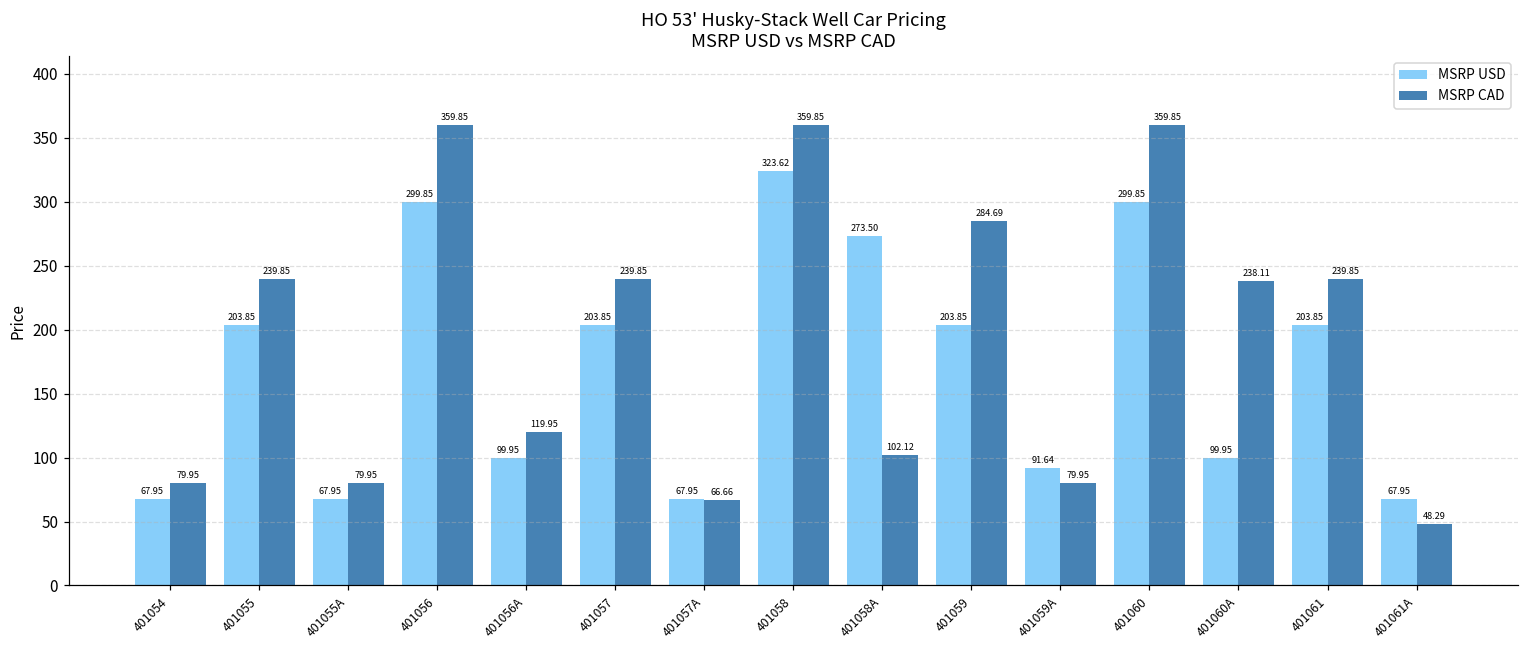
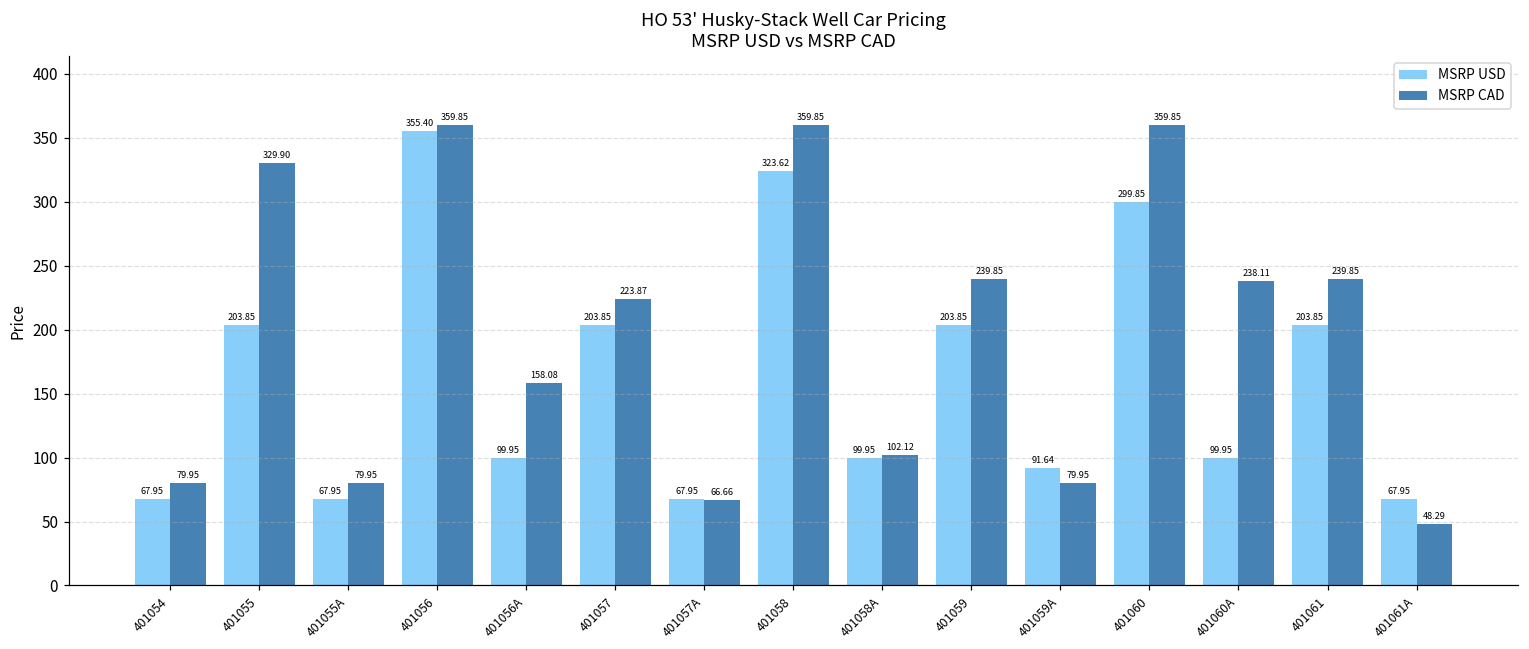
  {
    "MSRP USD": {
      "401054": 67.95,
      "401055": 203.85,
      "401055A": 67.95,
-     "401056": 299.85,
+     "401056": 355.40,
      "401056A": 99.95,
      "401057": 203.85,
      "401057A": 67.95,
      "401058": 323.62,
-     "401058A": 273.50,
+     "401058A": 99.95,
      "401059": 203.85,
      "401059A": 91.64,
      "401060": 299.85,
      "401060A": 99.95,
      "401061": 203.85,
      "401061A": 67.95
    },
    "MSRP CAD": {
      "401054": 79.95,
-     "401055": 239.85,
+     "401055": 329.90,
      "401055A": 79.95,
      "401056": 359.85,
-     "401056A": 119.95,
-     "401057": 239.85,
+     "401056A": 158.08,
+     "401057": 223.87,
      "401057A": 66.66,
      "401058": 359.85,
      "401058A": 102.12,
-     "401059": 284.69,
+     "401059": 239.85,
      "401059A": 79.95,
      "401060": 359.85,
      "401060A": 238.11,
      "401061": 239.85,
      "401061A": 48.29
    }
  }
